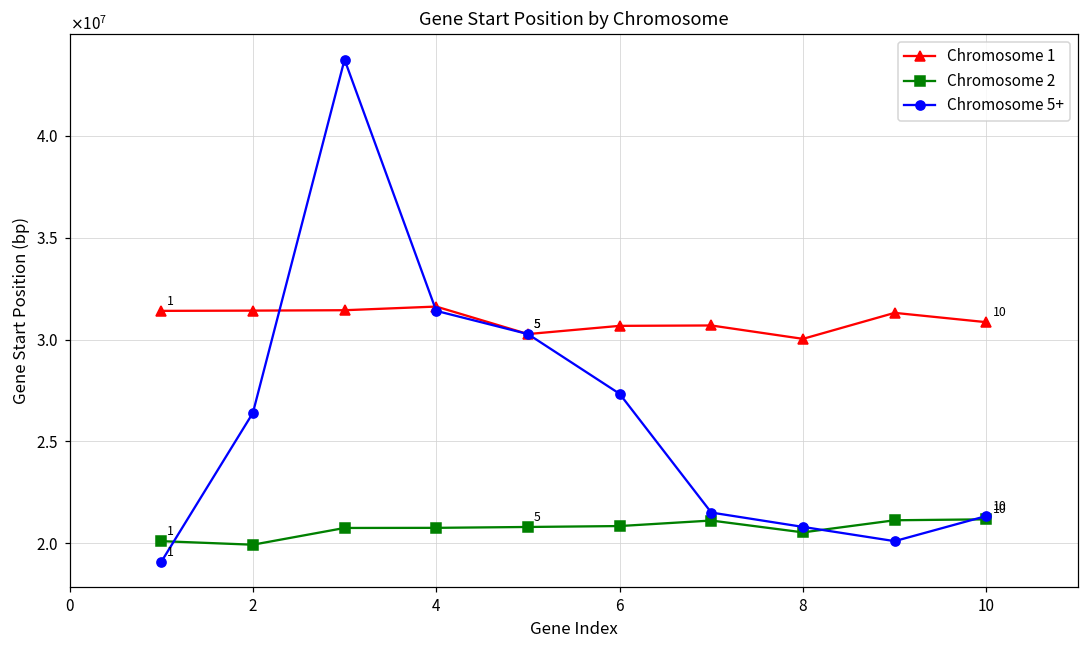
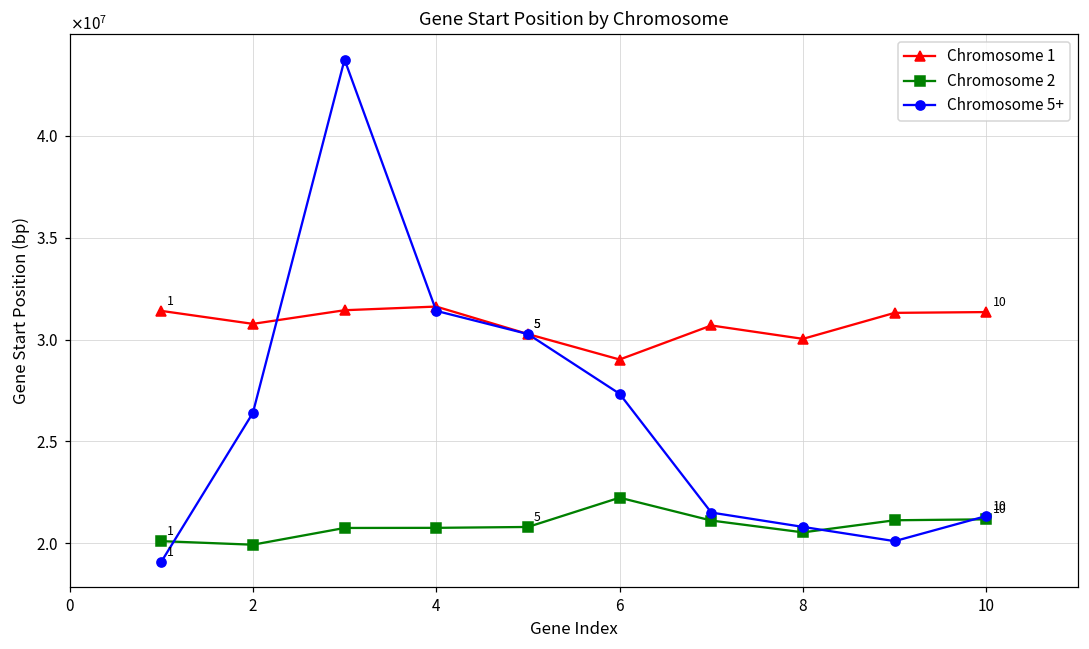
  {
    "Chromosome 1": {
-     "2": 31400000,
+     "2": 30800000,
      "4": 31600000,
-     "6": 30700000,
+     "6": 29000000,
      "8": 30000000,
-     "10": 30900000
+     "10": 31400000
    },
    "Chromosome 2": {
      "2": 19900000,
      "4": 20800000,
-     "6": 20800000,
+     "6": 22200000,
      "8": 20500000,
      "10": 21200000
    },
    "Chromosome 5+": {
      "2": 26400000,
      "4": 31400000,
      "6": 27300000,
      "8": 20800000
    }
  }
